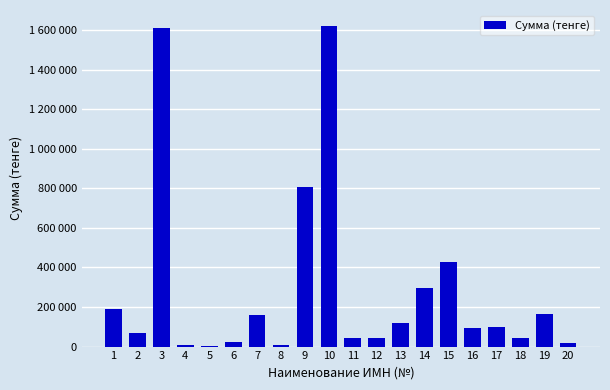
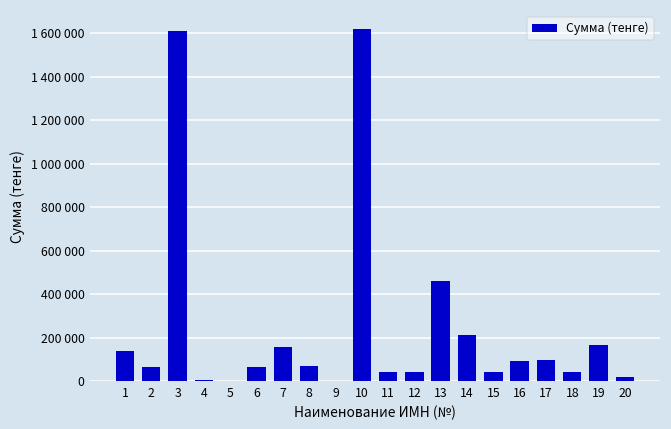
  {
-   "1": 190000,
+   "1": 140000,
    "2": 70000,
    "3": 1610000,
-   "6": 20000,
+   "6": 60000,
    "7": 160000,
-   "8": 10000,
-   "9": 810000,
+   "8": 70000,
+   "9": 0,
    "10": 1620000,
    "11": 40000,
    "12": 40000,
-   "13": 120000,
-   "14": 290000,
-   "15": 430000,
+   "13": 460000,
+   "14": 210000,
+   "15": 40000,
    "16": 90000,
    "17": 100000,
    "18": 40000,
    "19": 160000,
    "20": 20000
  }
